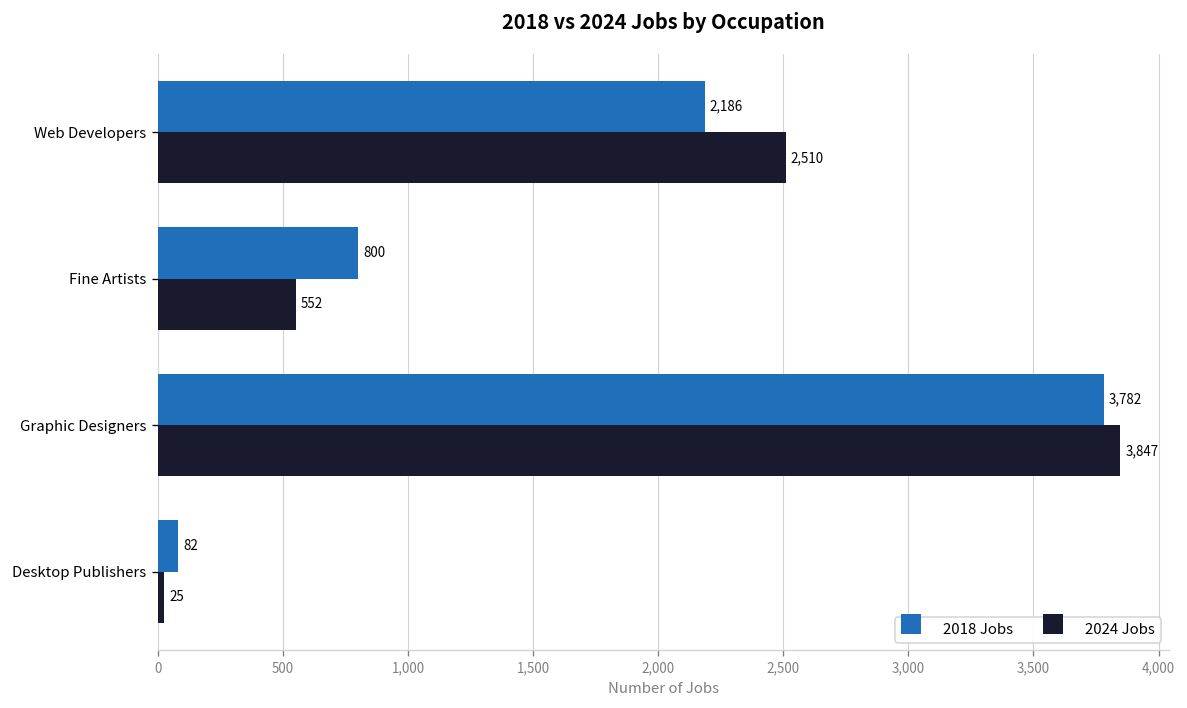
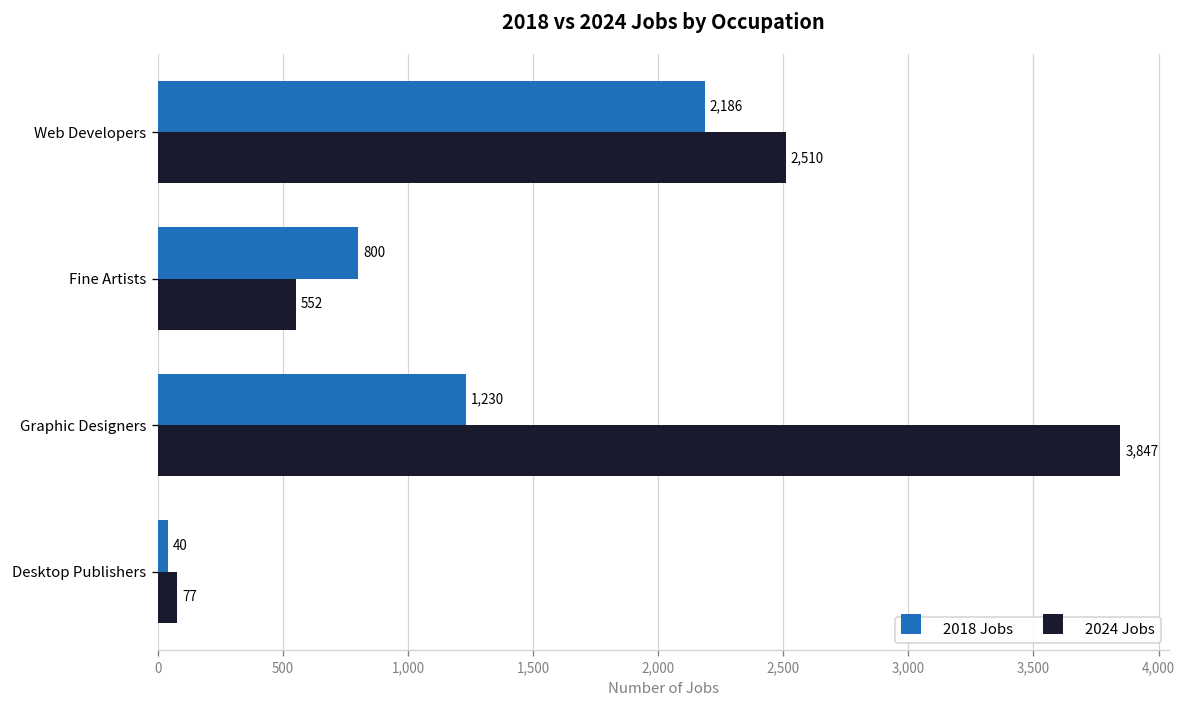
  {
    "2018 Jobs": {
      "Web Developers": "2,186",
      "Fine Artists": "800",
-     "Graphic Designers": "3,782",
-     "Desktop Publishers": "82"
+     "Graphic Designers": "1,230",
+     "Desktop Publishers": "40"
    },
    "2024 Jobs": {
      "Web Developers": "2,510",
      "Fine Artists": "552",
      "Graphic Designers": "3,847",
-     "Desktop Publishers": "25"
+     "Desktop Publishers": "77"
    }
  }
